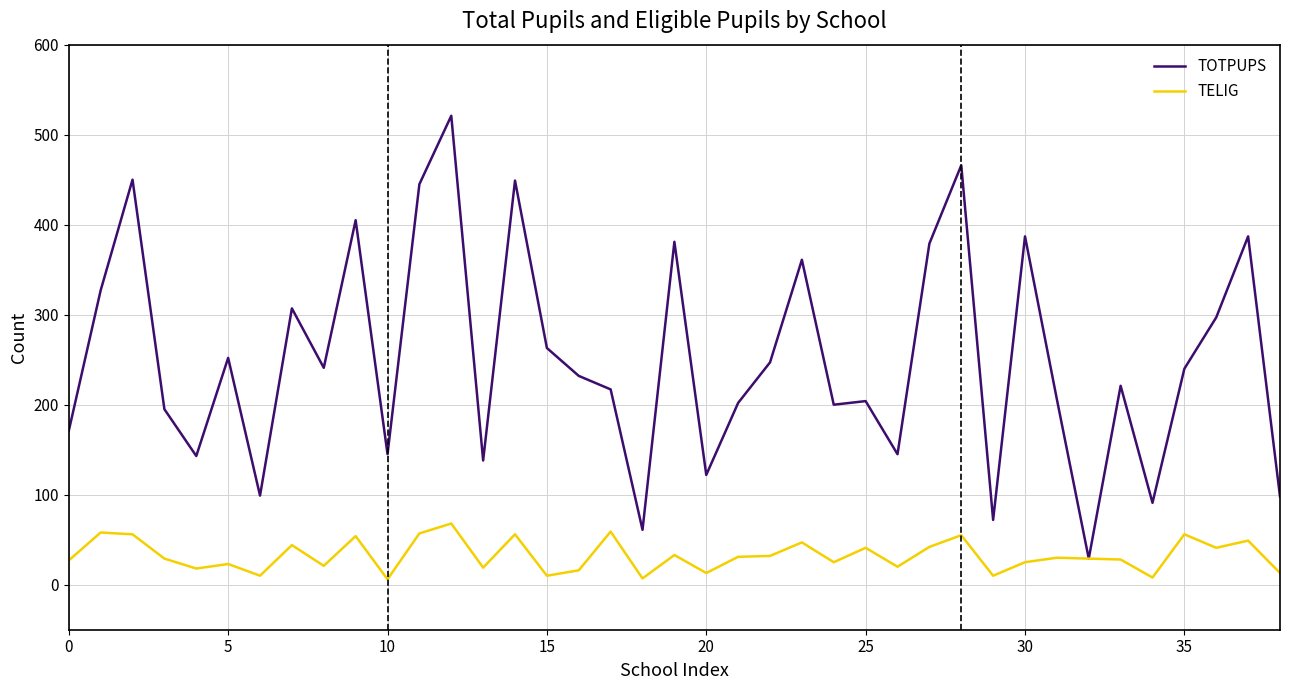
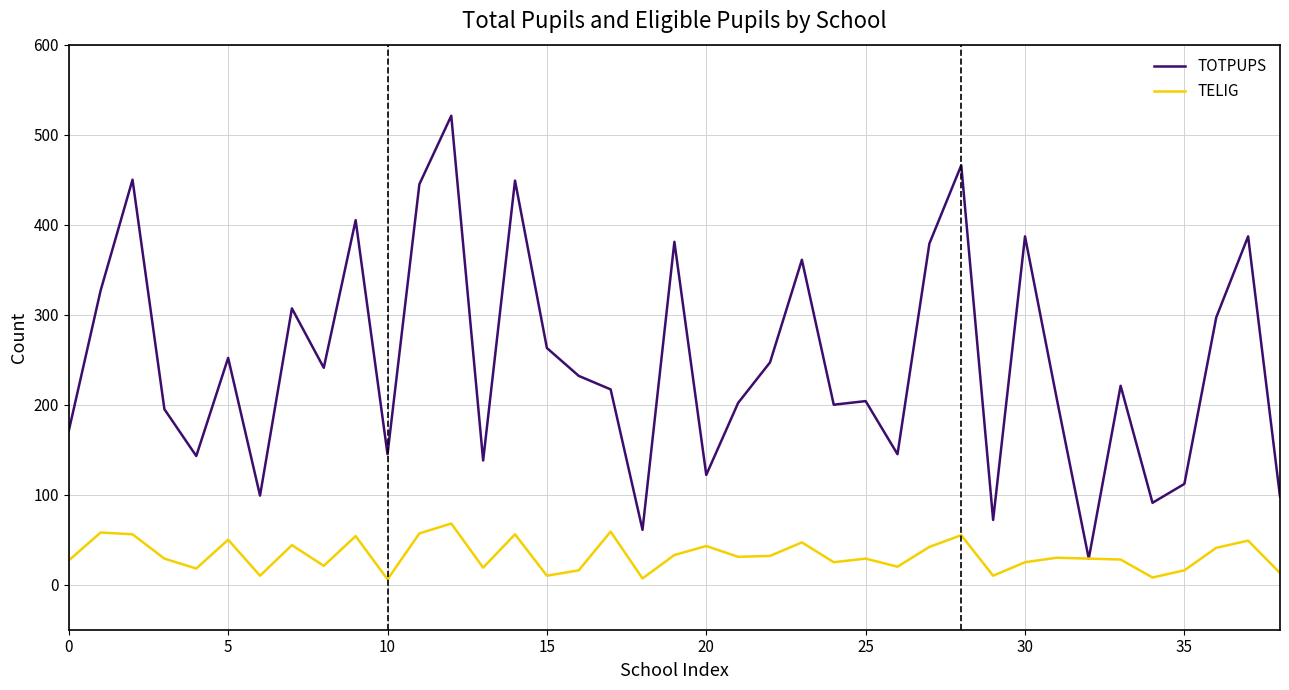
  {
    "TOTPUPS": {
      "0": 170,
      "5": 250,
      "10": 150,
      "15": 260,
      "20": 120,
      "25": 200,
      "30": 390,
-     "35": 240
+     "35": 110
    },
    "TELIG": {
      "0": 30,
-     "5": 20,
+     "5": 50,
      "10": 10,
      "15": 10,
-     "20": 10,
-     "25": 40,
+     "20": 40,
+     "25": 30,
      "30": 30,
-     "35": 60
+     "35": 20
    }
  }
